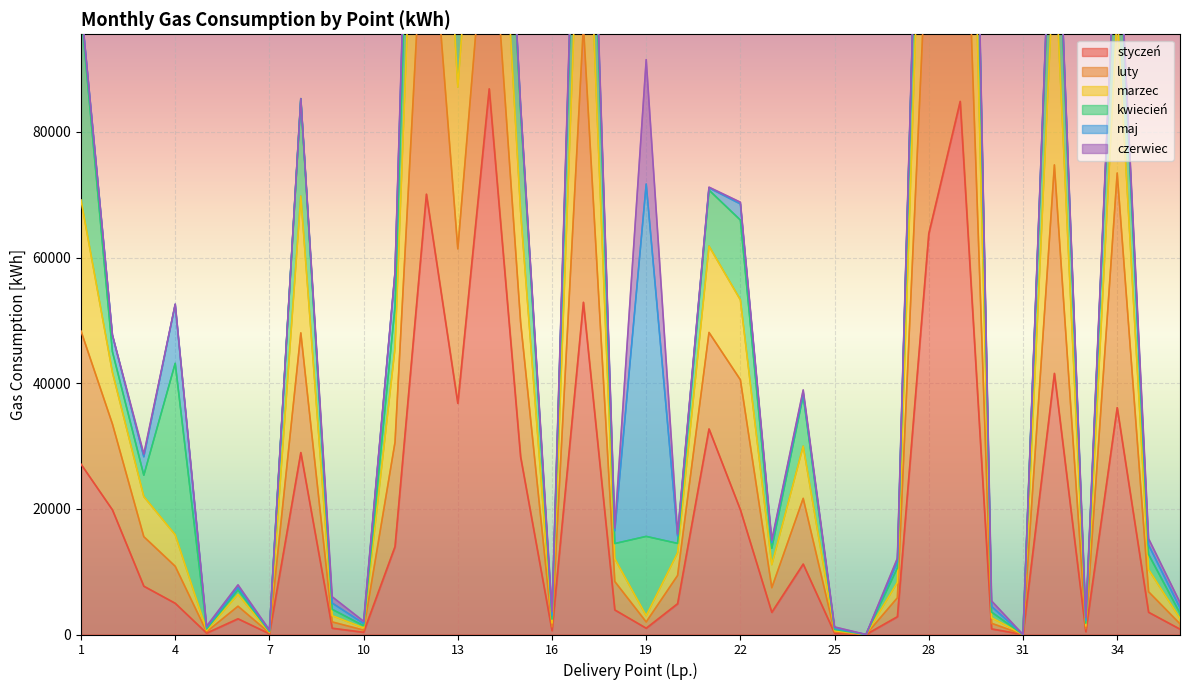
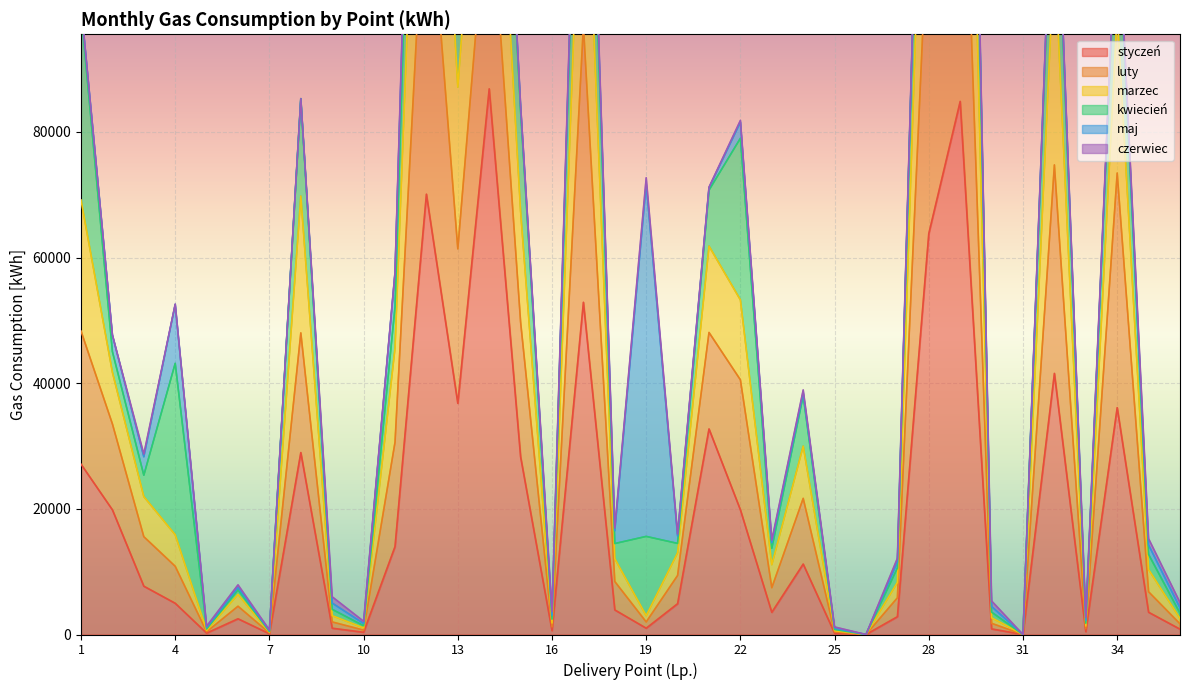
  {
    "kwiecień": {
      "4": 27000,
      "16": 1000,
      "19": 13000,
-     "22": 13000
+     "22": 26000
    },
    "maj": {
      "16": 1000,
      "19": 56000
    },
    "czerwiec": {
      "16": 1000,
-     "19": 20000
+     "19": 1000
    }
  }
